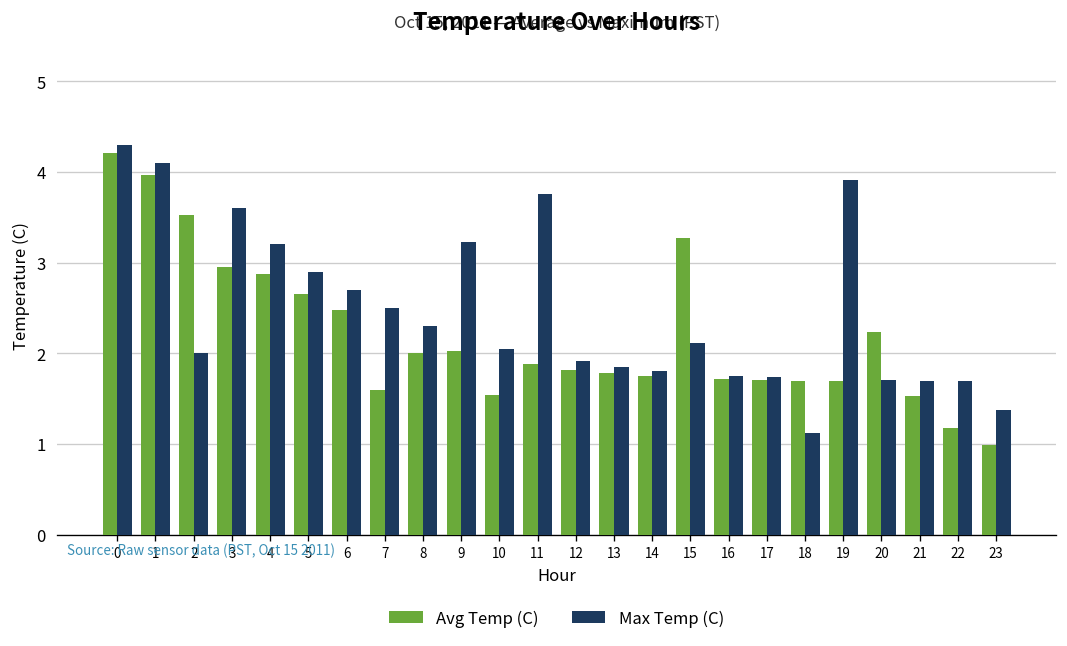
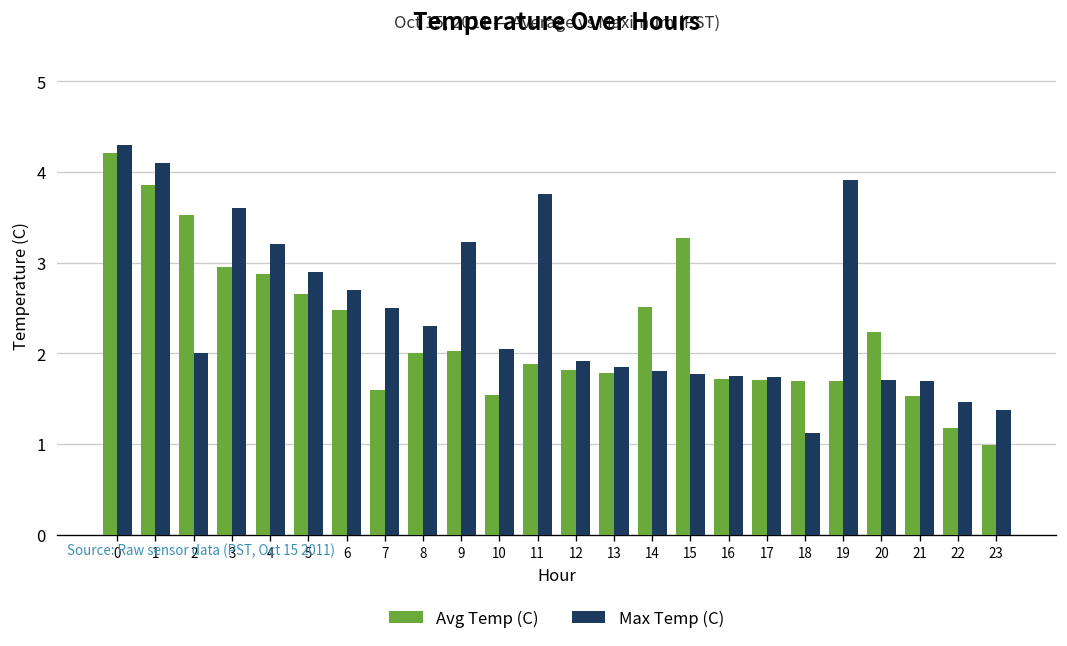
  {
    "Avg Temp (C)": {
      "0": 4.2,
-     "1": 4.0,
+     "1": 3.9,
      "2": 3.5,
      "3": 3.0,
      "4": 2.9,
      "5": 2.7,
      "6": 2.5,
      "7": 1.6,
      "8": 2.0,
      "9": 2.0,
      "10": 1.5,
      "11": 1.9,
      "12": 1.8,
      "13": 1.8,
-     "14": 1.8,
+     "14": 2.5,
      "15": 3.3,
      "16": 1.7,
      "17": 1.7,
      "18": 1.7,
      "19": 1.7,
      "20": 2.2,
      "21": 1.5,
      "22": 1.2,
      "23": 1.0
    },
    "Max Temp (C)": {
      "0": 4.3,
      "1": 4.1,
      "2": 2.0,
      "3": 3.6,
      "4": 3.2,
      "5": 2.9,
      "6": 2.7,
      "7": 2.5,
      "8": 2.3,
      "9": 3.2,
      "10": 2.1,
      "11": 3.8,
      "12": 1.9,
      "13": 1.9,
      "14": 1.8,
-     "15": 2.1,
+     "15": 1.8,
      "16": 1.8,
      "17": 1.7,
      "18": 1.1,
      "19": 3.9,
      "20": 1.7,
      "21": 1.7,
-     "22": 1.7,
+     "22": 1.5,
      "23": 1.4
    }
  }
